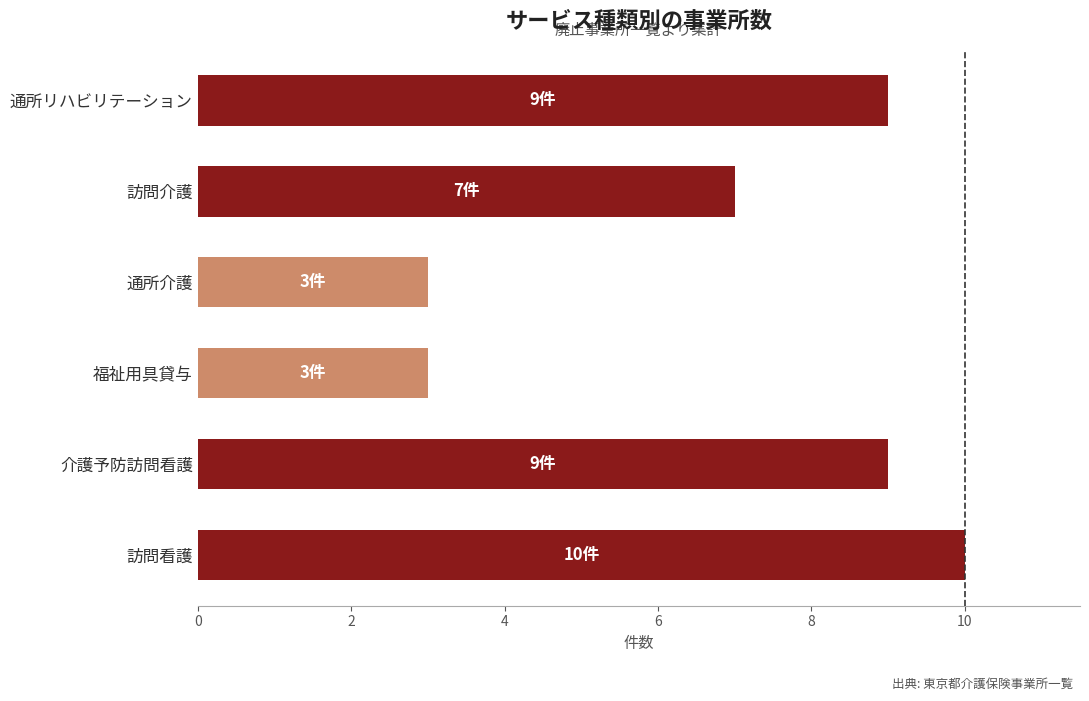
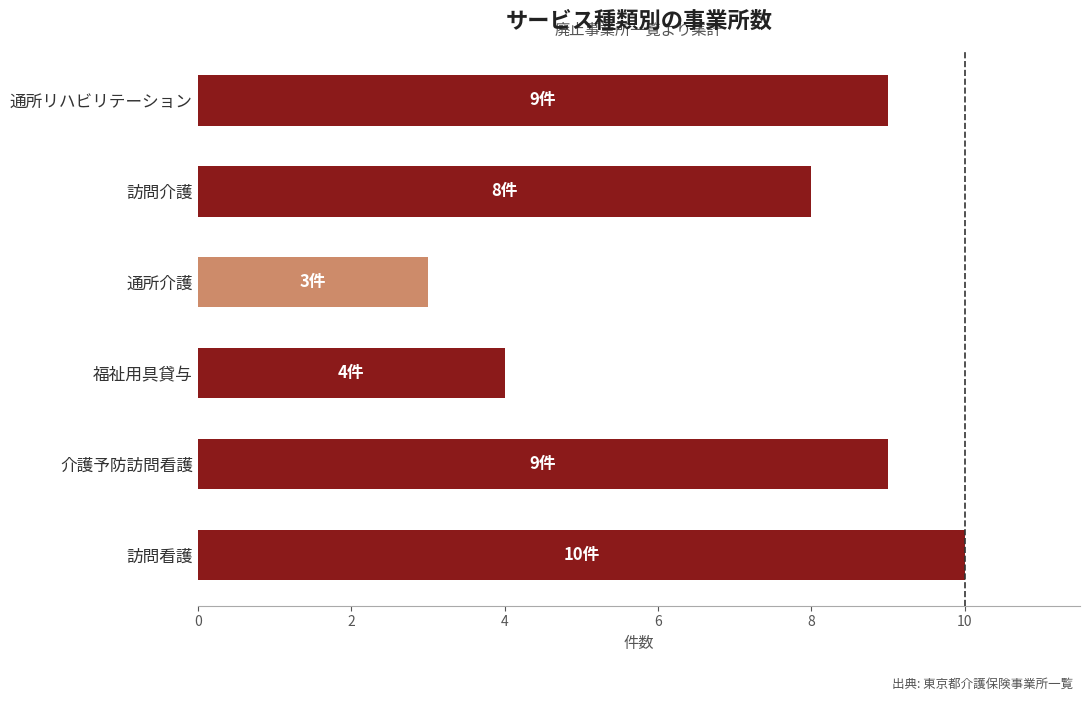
  {
    "通所リハビリテーション": "9件",
-   "訪問介護": "7件",
+   "訪問介護": "8件",
    "通所介護": "3件",
-   "福祉用具貸与": "3件",
+   "福祉用具貸与": "4件",
    "介護予防訪問看護": "9件",
    "訪問看護": "10件"
  }
